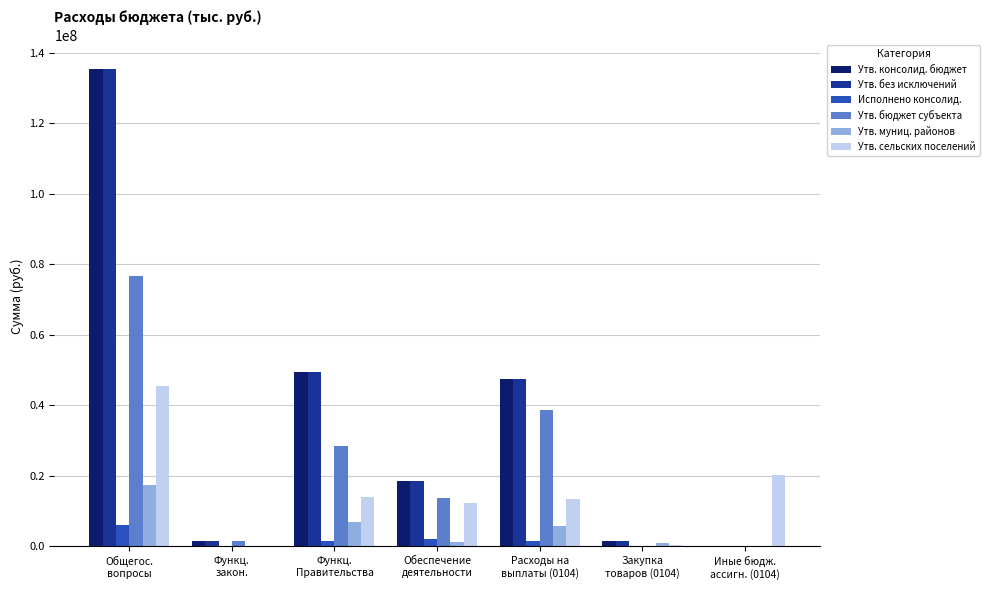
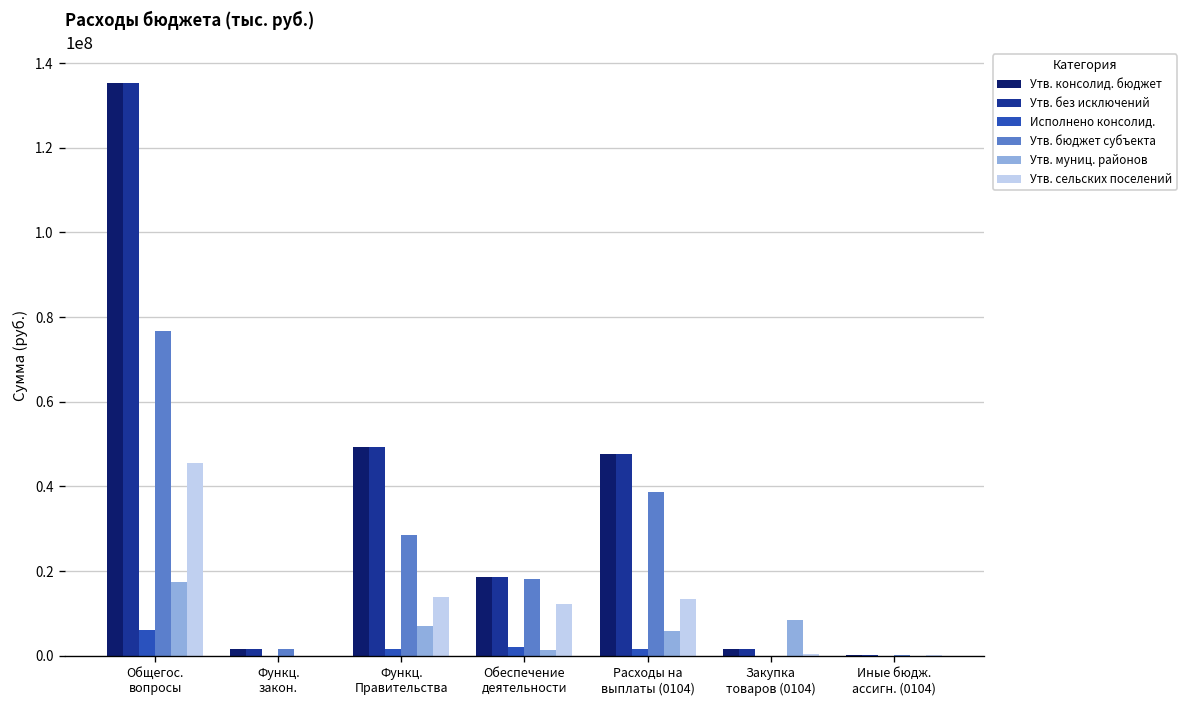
  {
    "Утв. бюджет субъекта": {
      "Общегос. вопросы": 77000000,
      "Функц. закон.": 1000000,
      "Функц. Правительства": 29000000,
-     "Обеспечение деятельности": 14000000,
+     "Обеспечение деятельности": 18000000,
      "Расходы на выплаты (0104)": 39000000,
      "Закупка товаров (0104)": 0
    },
    "Утв. муниц. районов": {
      "Общегос. вопросы": 18000000,
      "Функц. закон.": 0,
      "Функц. Правительства": 7000000,
      "Обеспечение деятельности": 1000000,
      "Расходы на выплаты (0104)": 6000000,
-     "Закупка товаров (0104)": 1000000
+     "Закупка товаров (0104)": 8000000
    },
    "Утв. сельских поселений": {
      "Общегос. вопросы": 45000000,
      "Функц. закон.": 0,
      "Функц. Правительства": 14000000,
      "Обеспечение деятельности": 12000000,
      "Расходы на выплаты (0104)": 13000000,
-     "Иные бюдж. ассигн. (0104)": 20000000
+     "Иные бюдж. ассигн. (0104)": 0
    }
  }
